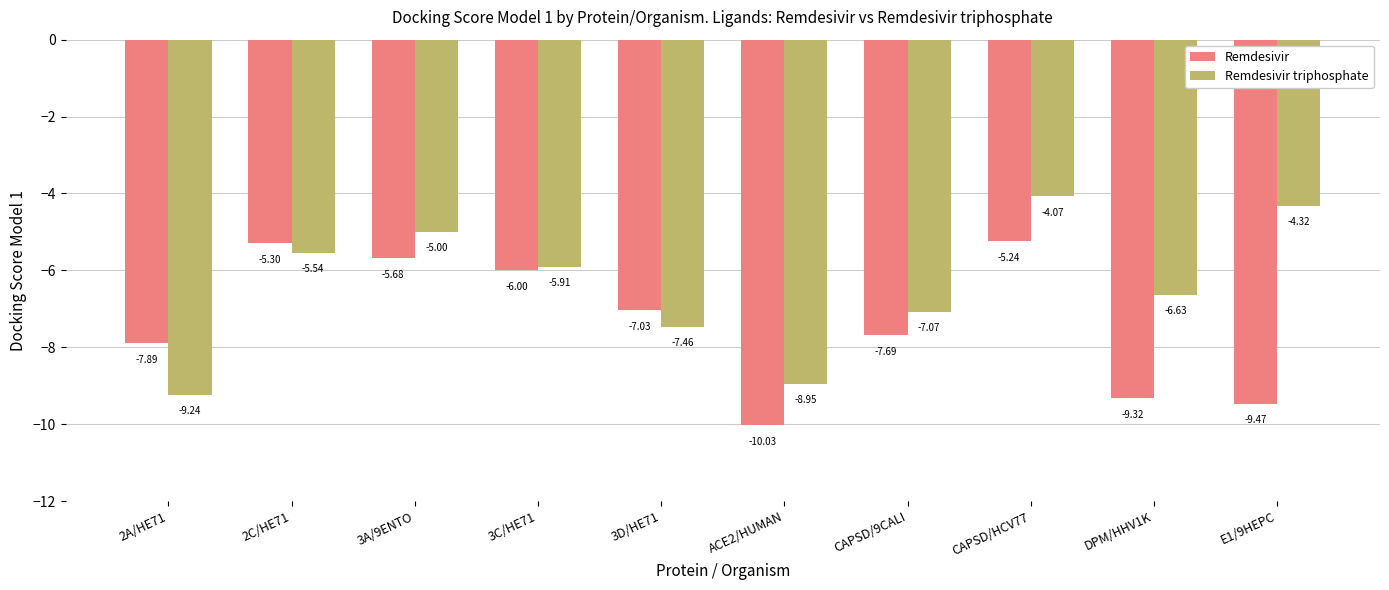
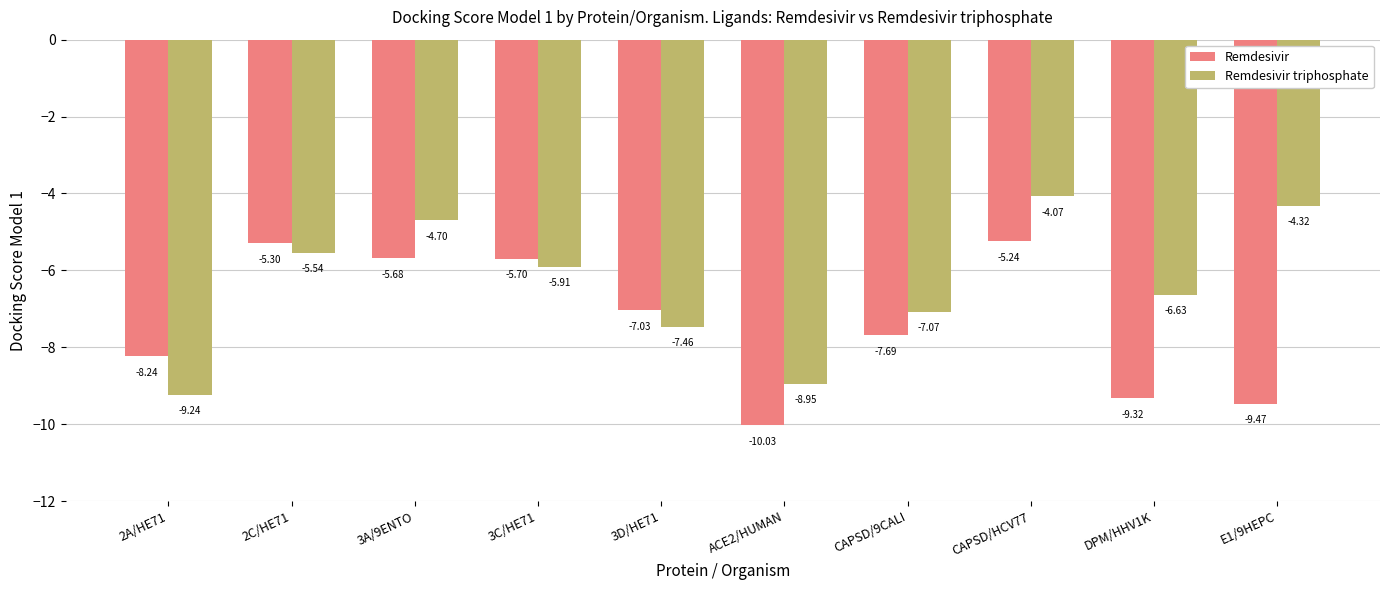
  {
    "Remdesivir": {
-     "2A/HE71": -7.89,
+     "2A/HE71": -8.24,
      "2C/HE71": -5.30,
      "3A/9ENTO": -5.68,
-     "3C/HE71": -6.00,
+     "3C/HE71": -5.70,
      "3D/HE71": -7.03,
      "ACE2/HUMAN": -10.03,
      "CAPSD/9CALI": -7.69,
      "CAPSD/HCV77": -5.24,
      "DPM/HHV1K": -9.32,
      "E1/9HEPC": -9.47
    },
    "Remdesivir triphosphate": {
      "2A/HE71": -9.24,
      "2C/HE71": -5.54,
-     "3A/9ENTO": -5.00,
+     "3A/9ENTO": -4.70,
      "3C/HE71": -5.91,
      "3D/HE71": -7.46,
      "ACE2/HUMAN": -8.95,
      "CAPSD/9CALI": -7.07,
      "CAPSD/HCV77": -4.07,
      "DPM/HHV1K": -6.63,
      "E1/9HEPC": -4.32
    }
  }
